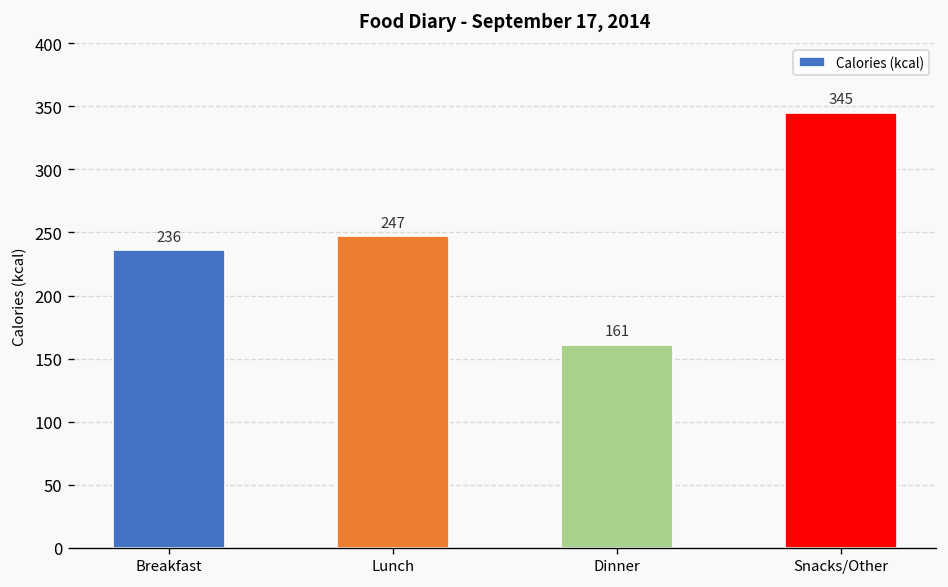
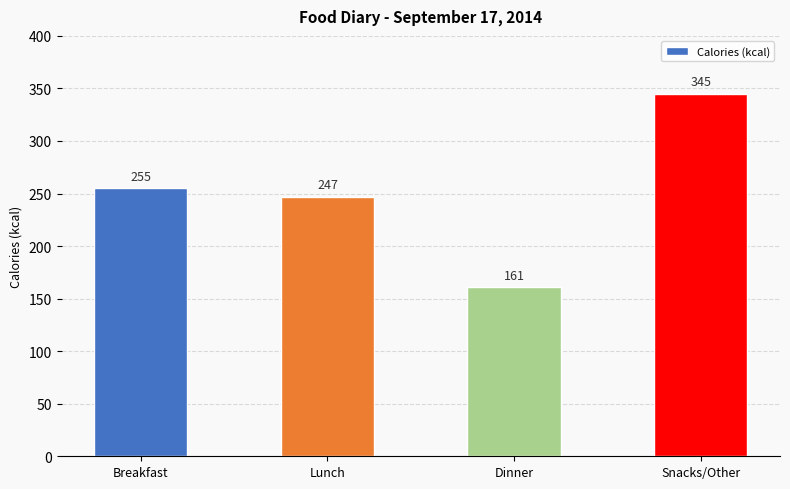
  {
-   "Breakfast": 236,
+   "Breakfast": 255,
    "Lunch": 247,
    "Dinner": 161,
    "Snacks/Other": 345
  }
